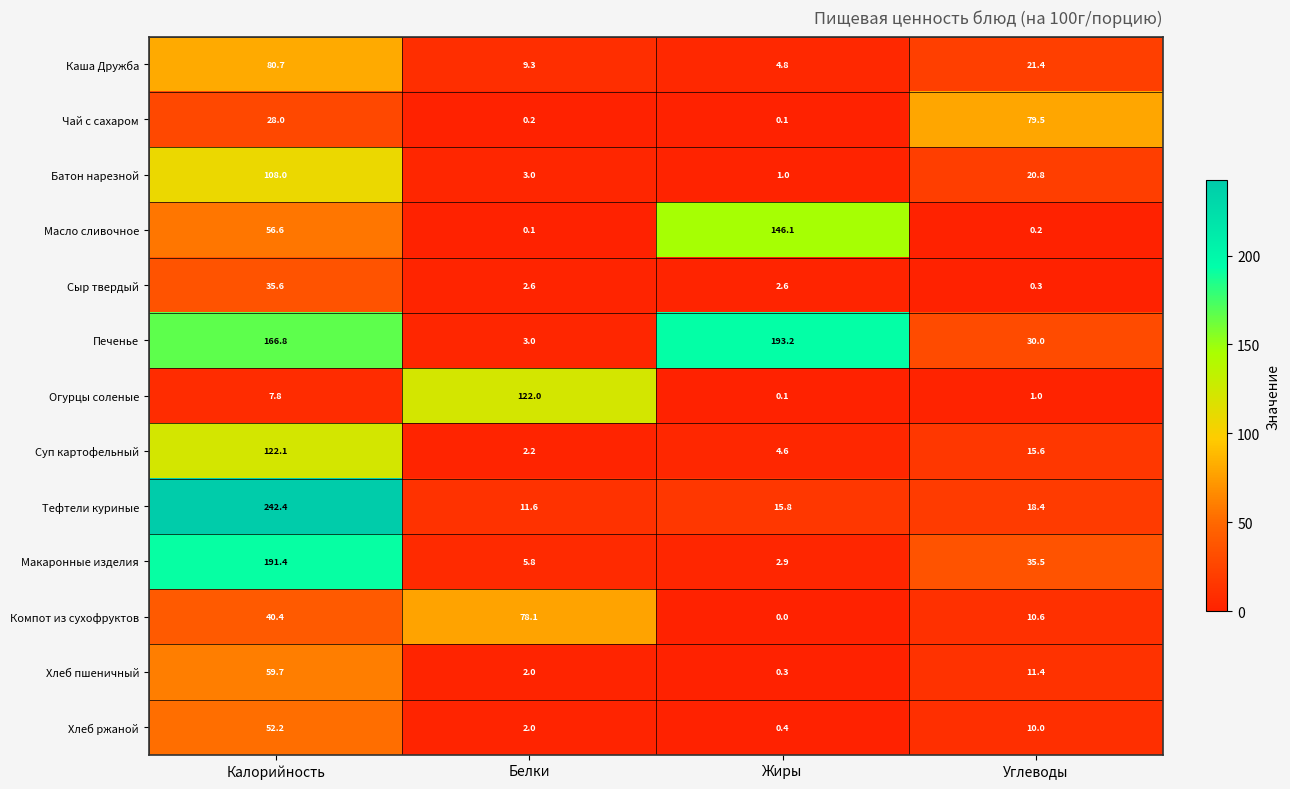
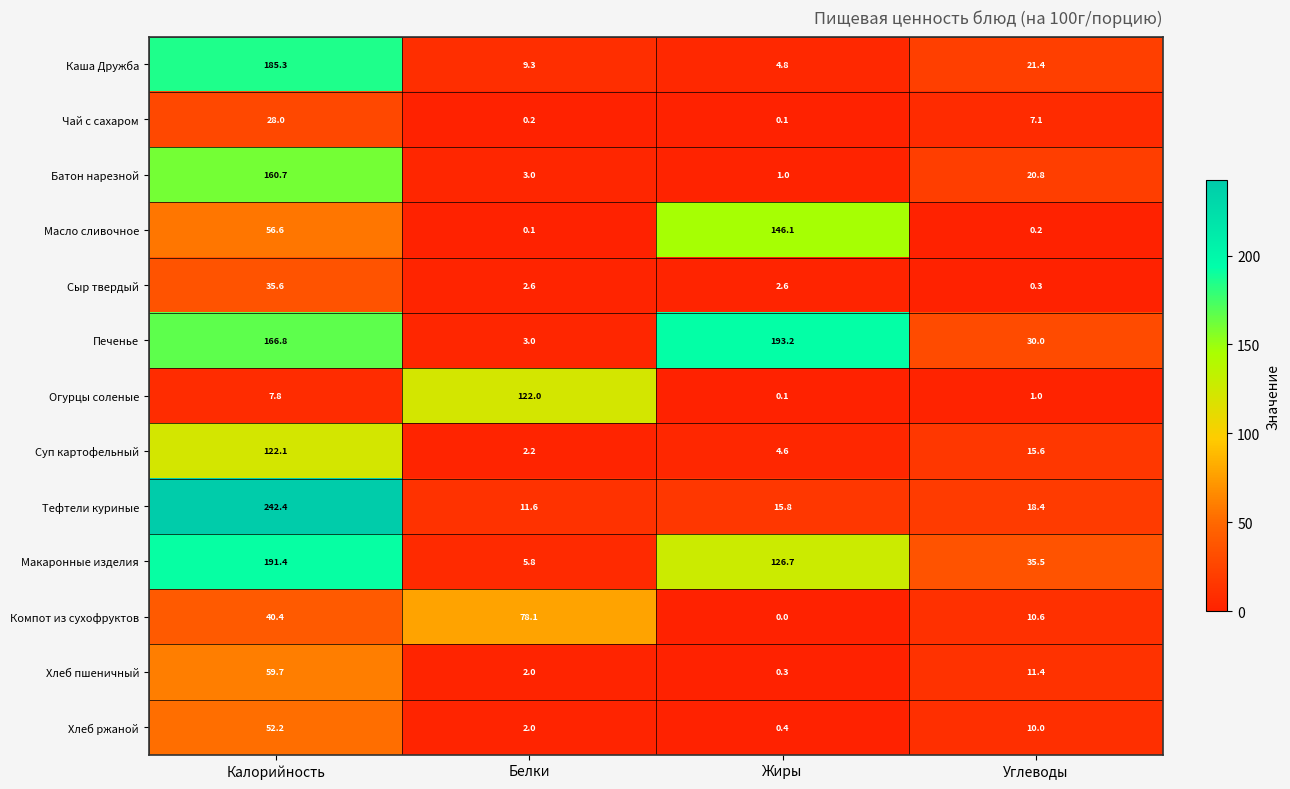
  {
    "Каша Дружба": {
-     "Калорийность": 80.7,
+     "Калорийность": 185.3,
      "Белки": 9.3,
      "Жиры": 4.8,
      "Углеводы": 21.4
    },
    "Чай с сахаром": {
      "Калорийность": 28.0,
      "Белки": 0.2,
      "Жиры": 0.1,
-     "Углеводы": 79.5
+     "Углеводы": 7.1
    },
    "Батон нарезной": {
-     "Калорийность": 108.0,
+     "Калорийность": 160.7,
      "Белки": 3.0,
      "Жиры": 1.0,
      "Углеводы": 20.8
    },
    "Масло сливочное": {
      "Калорийность": 56.6,
      "Белки": 0.1,
      "Жиры": 146.1,
      "Углеводы": 0.2
    },
    "Сыр твердый": {
      "Калорийность": 35.6,
      "Белки": 2.6,
      "Жиры": 2.6,
      "Углеводы": 0.3
    },
    "Печенье": {
      "Калорийность": 166.8,
      "Белки": 3.0,
      "Жиры": 193.2,
      "Углеводы": 30.0
    },
    "Огурцы соленые": {
      "Калорийность": 7.8,
      "Белки": 122.0,
      "Жиры": 0.1,
      "Углеводы": 1.0
    },
    "Суп картофельный": {
      "Калорийность": 122.1,
      "Белки": 2.2,
      "Жиры": 4.6,
      "Углеводы": 15.6
    },
    "Тефтели куриные": {
      "Калорийность": 242.4,
      "Белки": 11.6,
      "Жиры": 15.8,
      "Углеводы": 18.4
    },
    "Макаронные изделия": {
      "Калорийность": 191.4,
      "Белки": 5.8,
-     "Жиры": 2.9,
+     "Жиры": 126.7,
      "Углеводы": 35.5
    },
    "Компот из сухофруктов": {
      "Калорийность": 40.4,
      "Белки": 78.1,
      "Жиры": 0.0,
      "Углеводы": 10.6
    },
    "Хлеб пшеничный": {
      "Калорийность": 59.7,
      "Белки": 2.0,
      "Жиры": 0.3,
      "Углеводы": 11.4
    },
    "Хлеб ржаной": {
      "Калорийность": 52.2,
      "Белки": 2.0,
      "Жиры": 0.4,
      "Углеводы": 10.0
    }
  }
